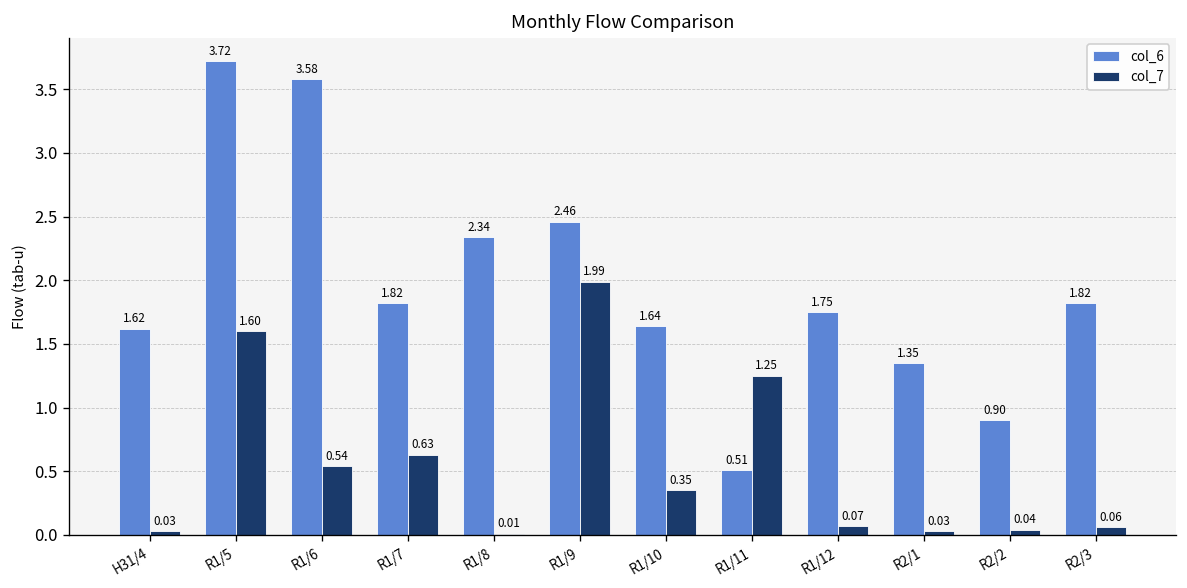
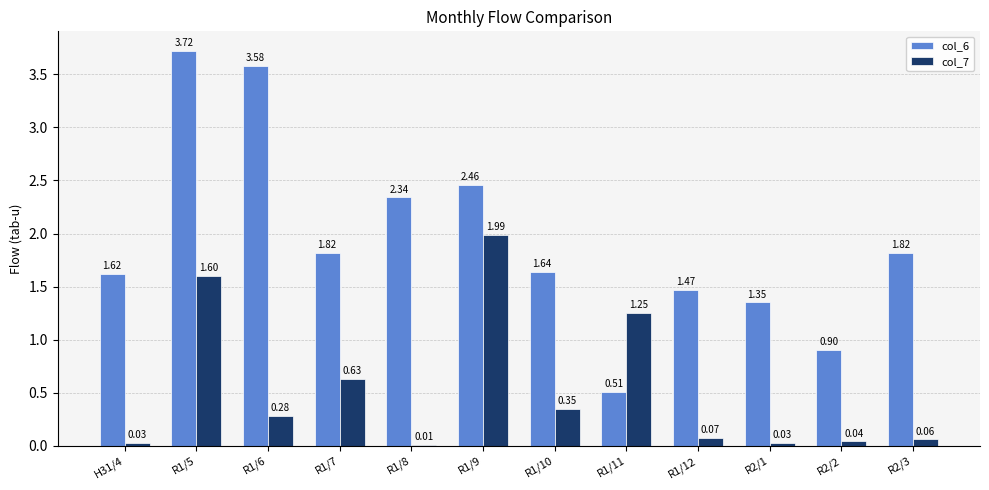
  {
    "col_6": {
      "H31/4": 1.62,
      "R1/5": 3.72,
      "R1/6": 3.58,
      "R1/7": 1.82,
      "R1/8": 2.34,
      "R1/9": 2.46,
      "R1/10": 1.64,
      "R1/11": 0.51,
-     "R1/12": 1.75,
+     "R1/12": 1.47,
      "R2/1": 1.35,
      "R2/2": 0.90,
      "R2/3": 1.82
    },
    "col_7": {
      "H31/4": 0.03,
      "R1/5": 1.60,
-     "R1/6": 0.54,
+     "R1/6": 0.28,
      "R1/7": 0.63,
      "R1/8": 0.01,
      "R1/9": 1.99,
      "R1/10": 0.35,
      "R1/11": 1.25,
      "R1/12": 0.07,
      "R2/1": 0.03,
      "R2/2": 0.04,
      "R2/3": 0.06
    }
  }
